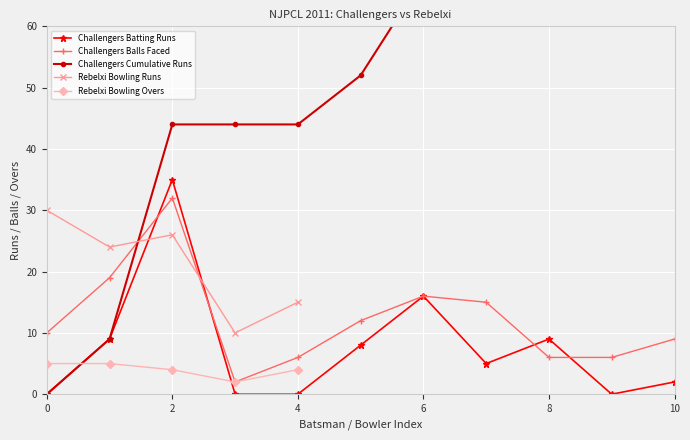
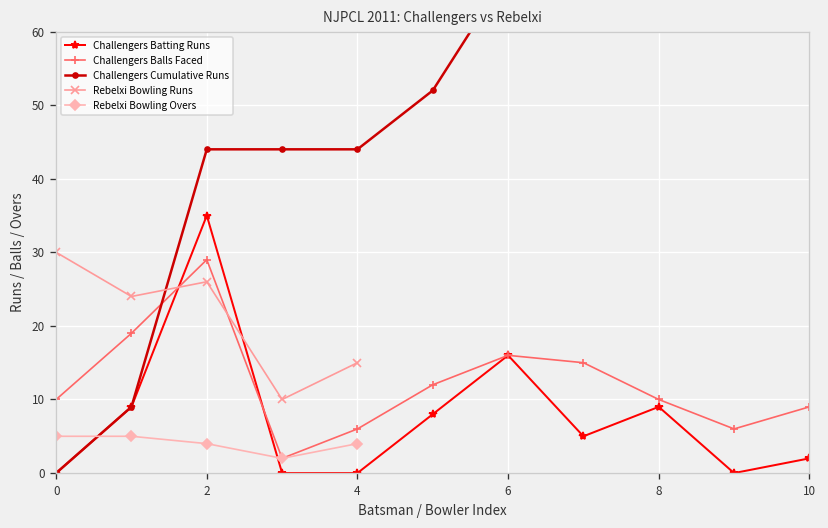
  {
    "Challengers Balls Faced": {
      "0": 10,
-     "2": 32,
+     "2": 29,
      "4": 6,
-     "8": 6,
+     "8": 10,
      "10": 9
    }
  }
